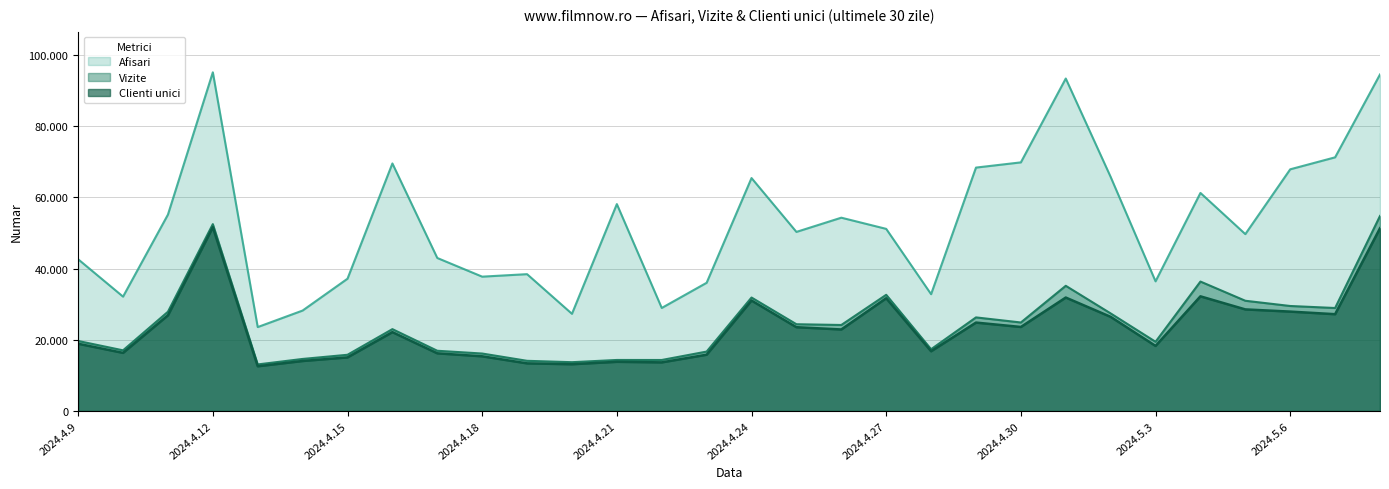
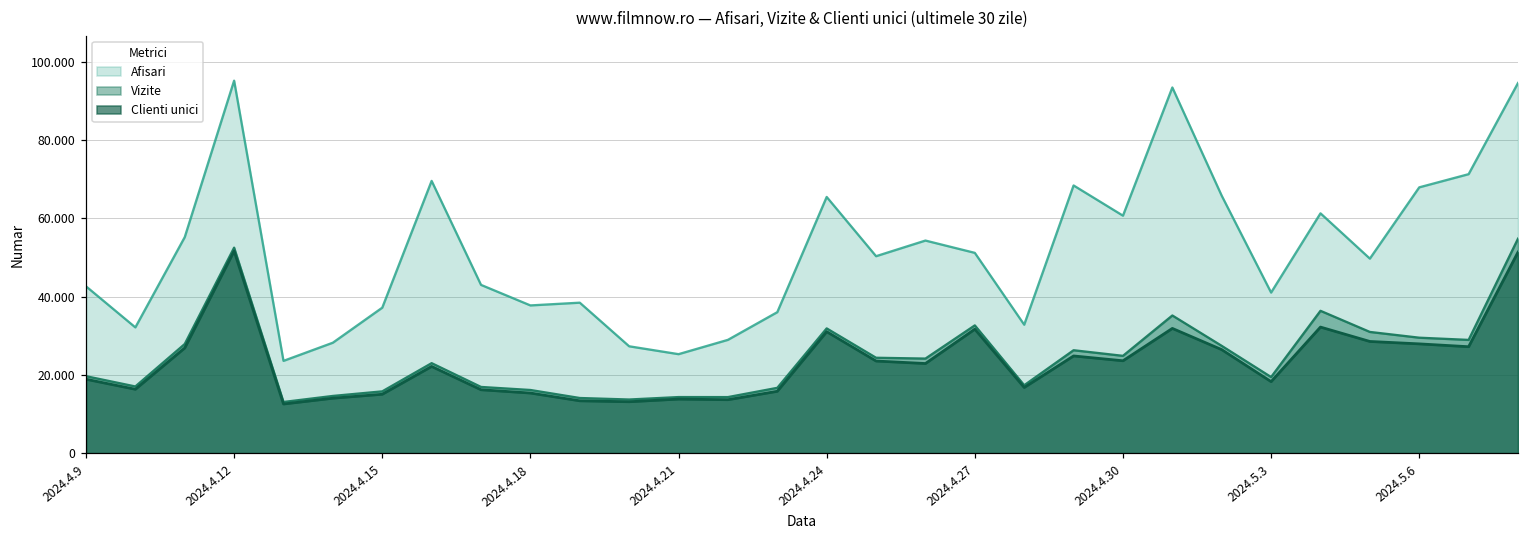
  {
    "Afisari": {
      "2024.4.9": 43,
      "2024.4.12": 95,
      "2024.4.15": 37,
      "2024.4.18": 38,
-     "2024.4.21": 58,
+     "2024.4.21": 25,
      "2024.4.24": 65,
      "2024.4.27": 51,
-     "2024.4.30": 70,
-     "2024.5.3": 36,
+     "2024.4.30": 61,
+     "2024.5.3": 41,
      "2024.5.6": 68
    }
  }
